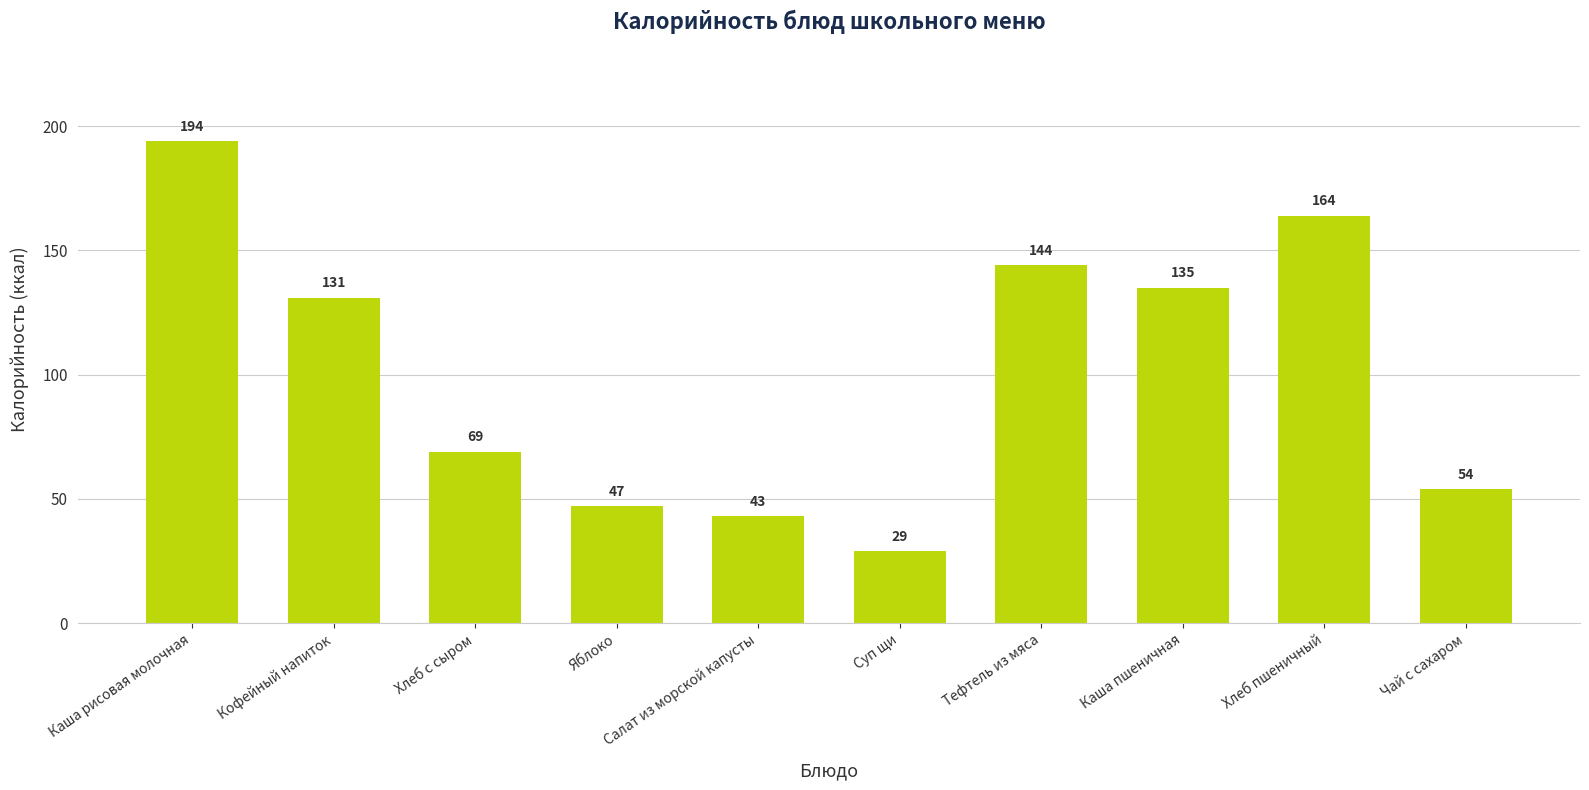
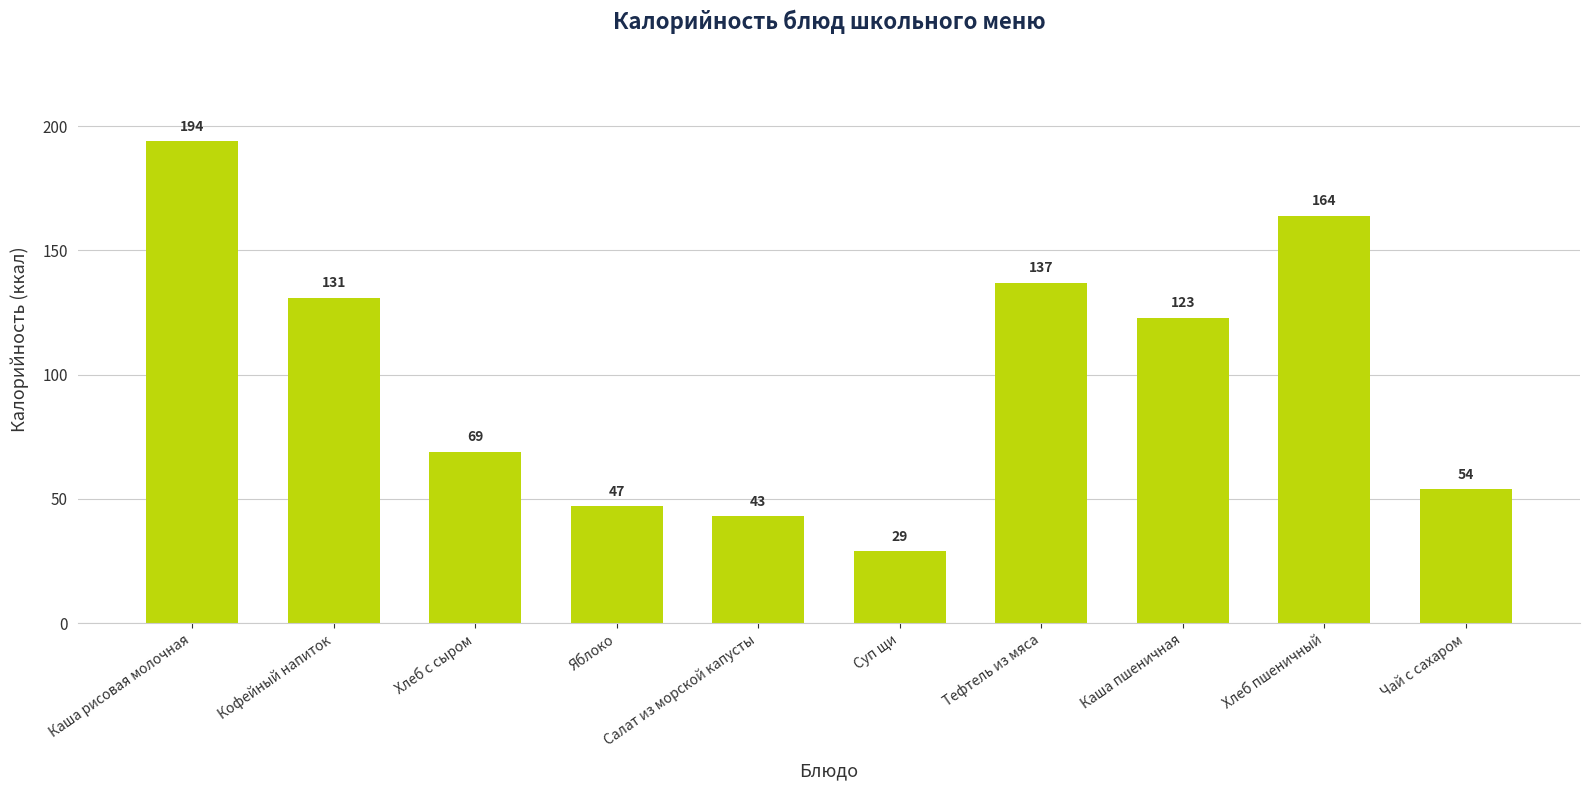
  {
    "Каша рисовая молочная": 194,
    "Кофейный напиток": 131,
    "Хлеб с сыром": 69,
    "Яблоко": 47,
    "Салат из морской капусты": 43,
    "Суп щи": 29,
-   "Тефтель из мяса": 144,
-   "Каша пшеничная": 135,
+   "Тефтель из мяса": 137,
+   "Каша пшеничная": 123,
    "Хлеб пшеничный": 164,
    "Чай с сахаром": 54
  }
